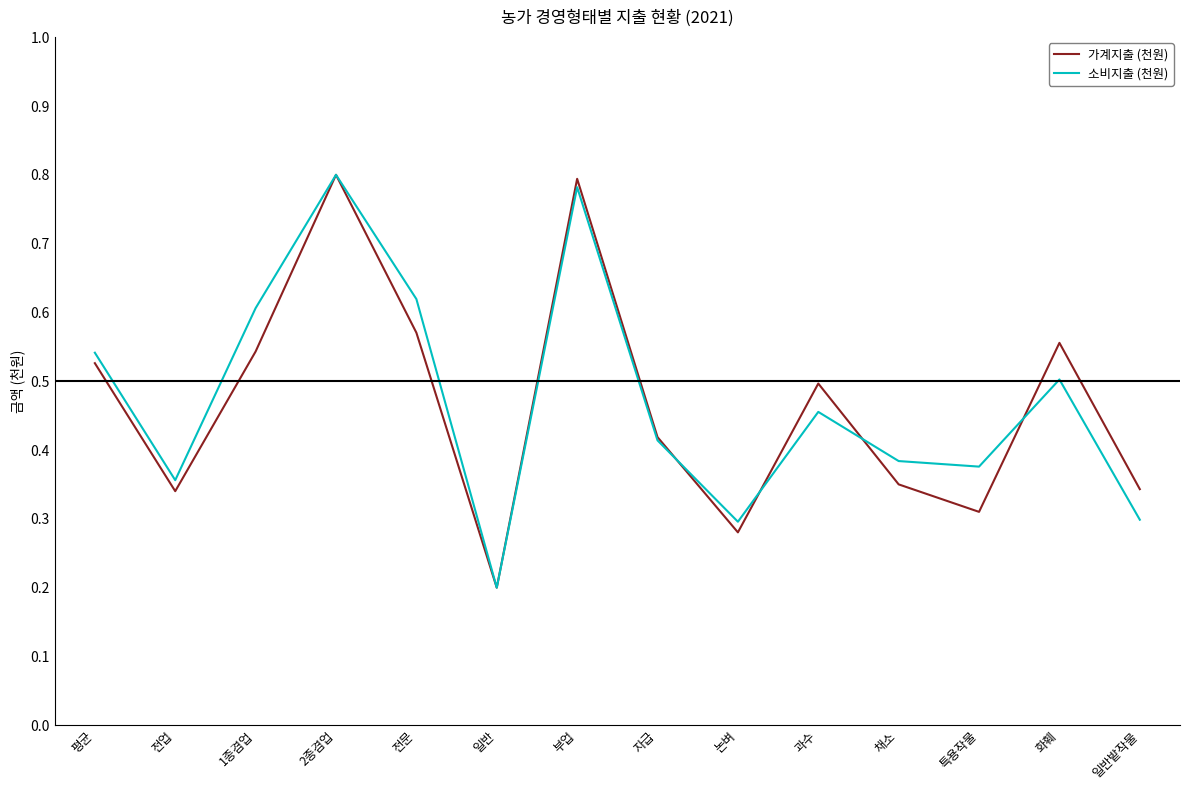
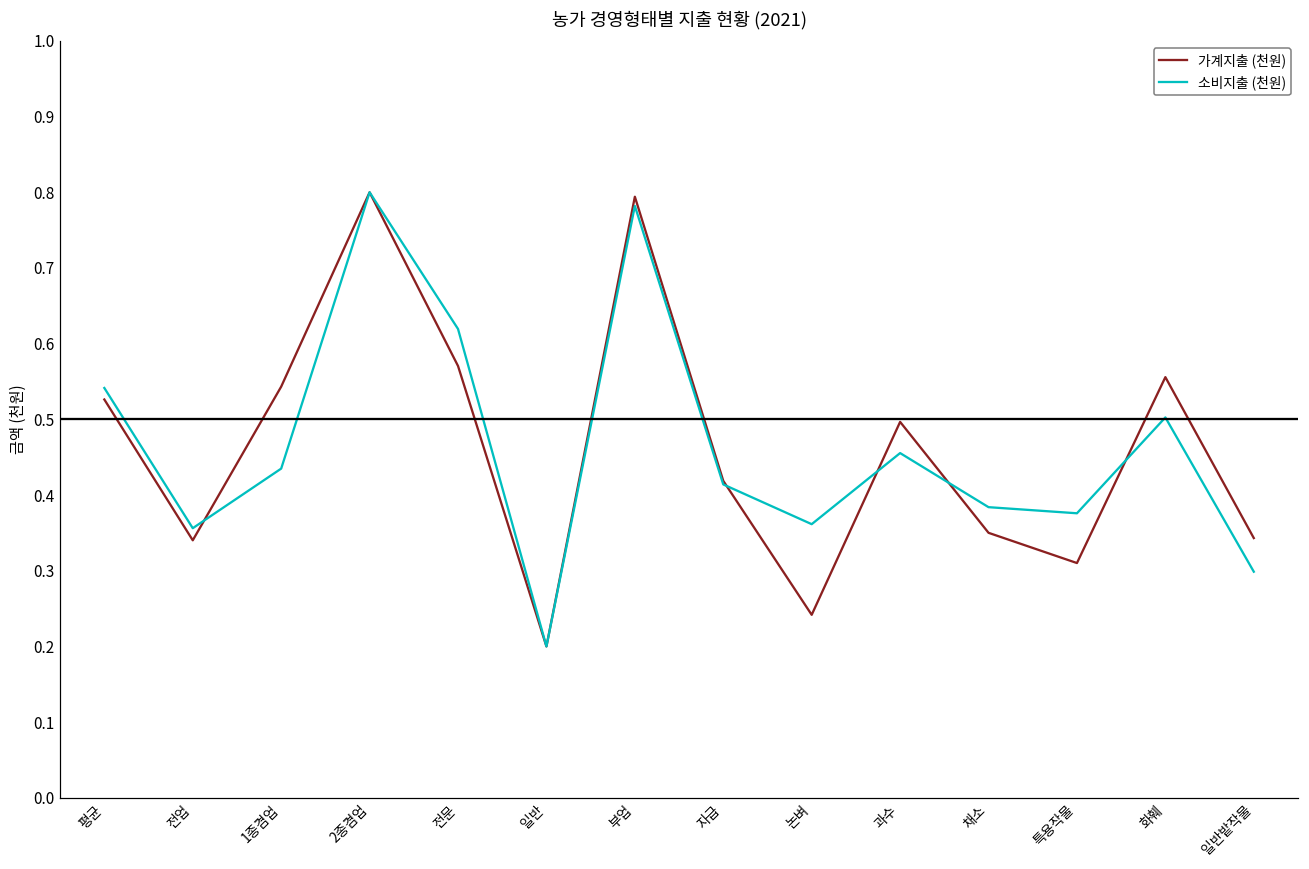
  {
    "가계지출 (천원)": {
      "평균": 0.53,
      "전업": 0.34,
      "1종겸업": 0.54,
      "전문": 0.57,
      "부업": 0.79,
      "자급": 0.42,
-     "논벼": 0.28,
+     "논벼": 0.24,
      "과수": 0.50,
      "채소": 0.35,
      "특용작물": 0.31,
      "화훼": 0.56,
      "일반밭작물": 0.34
    },
    "소비지출 (천원)": {
      "평균": 0.54,
      "전업": 0.36,
-     "1종겸업": 0.61,
+     "1종겸업": 0.43,
      "전문": 0.62,
      "부업": 0.78,
      "자급": 0.41,
-     "논벼": 0.30,
+     "논벼": 0.36,
      "과수": 0.46,
      "채소": 0.38,
      "특용작물": 0.38,
      "화훼": 0.50,
      "일반밭작물": 0.30
    }
  }
